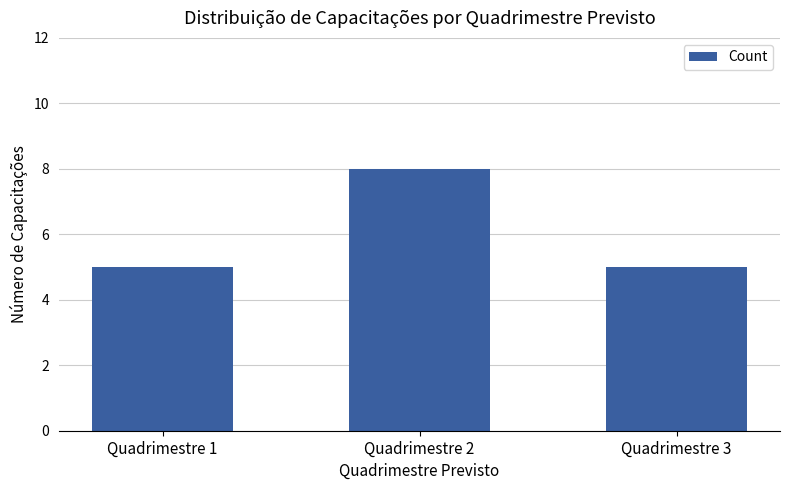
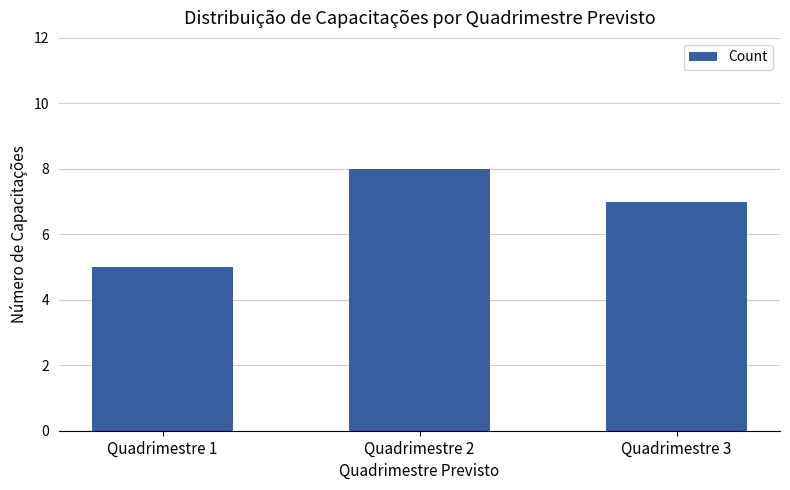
  {
    "Quadrimestre 1": 5,
    "Quadrimestre 2": 8,
-   "Quadrimestre 3": 5
+   "Quadrimestre 3": 7
  }
